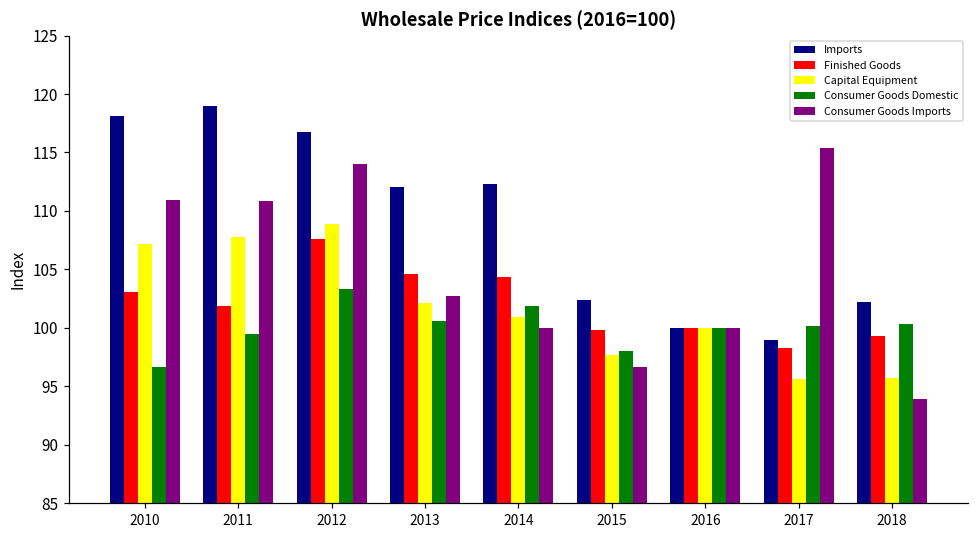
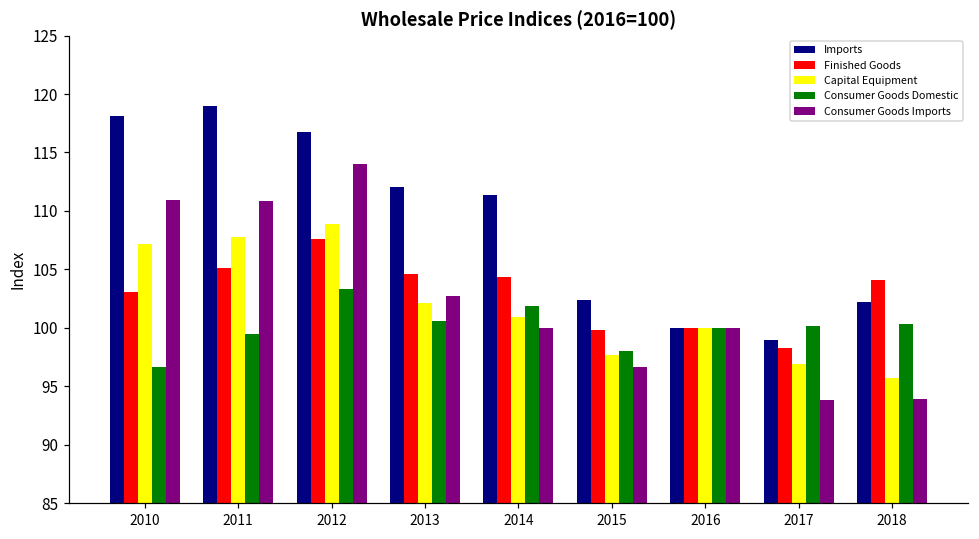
  {
    "Imports": {
      "2010": 118.2,
      "2011": 119.0,
      "2012": 116.7,
      "2013": 112.0,
-     "2014": 112.3,
+     "2014": 111.3,
      "2015": 102.4,
      "2016": 100.0,
      "2017": 99.0,
      "2018": 102.2
    },
    "Finished Goods": {
      "2010": 103.1,
-     "2011": 101.9,
+     "2011": 105.1,
      "2012": 107.6,
      "2013": 104.6,
      "2014": 104.3,
      "2015": 99.8,
      "2016": 100.0,
      "2017": 98.3,
-     "2018": 99.3
+     "2018": 104.1
    },
    "Capital Equipment": {
      "2010": 107.1,
      "2011": 107.8,
      "2012": 108.9,
      "2013": 102.1,
      "2014": 100.9,
      "2015": 97.7,
      "2016": 100.0,
-     "2017": 95.6,
+     "2017": 96.9,
      "2018": 95.7
    },
    "Consumer Goods Domestic": {
      "2010": 96.6,
      "2011": 99.5,
      "2012": 103.3,
      "2013": 100.6,
      "2014": 101.8,
      "2015": 98.0,
      "2016": 100.0,
      "2017": 100.1,
      "2018": 100.3
    },
    "Consumer Goods Imports": {
      "2010": 110.9,
      "2011": 110.8,
      "2012": 114.0,
      "2013": 102.7,
      "2014": 100.0,
      "2015": 96.7,
      "2016": 100.0,
-     "2017": 115.3,
+     "2017": 93.8,
      "2018": 93.9
    }
  }
